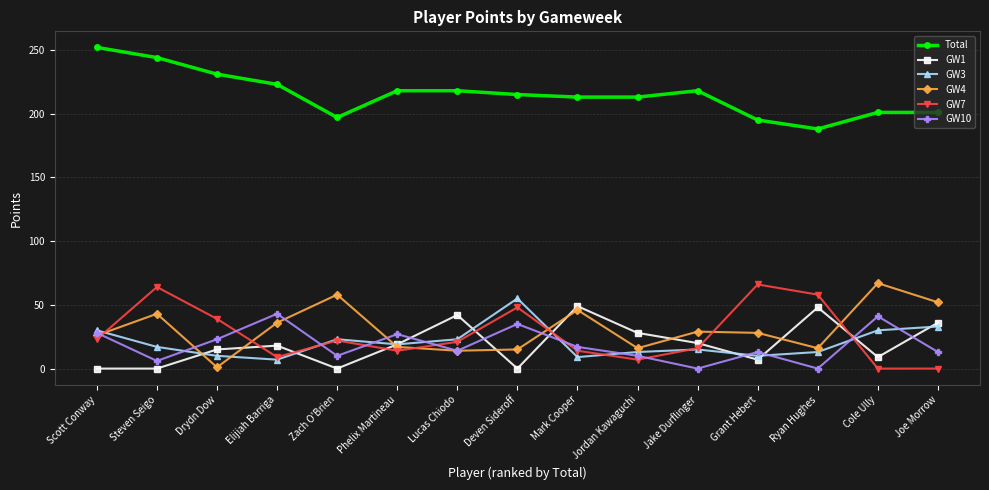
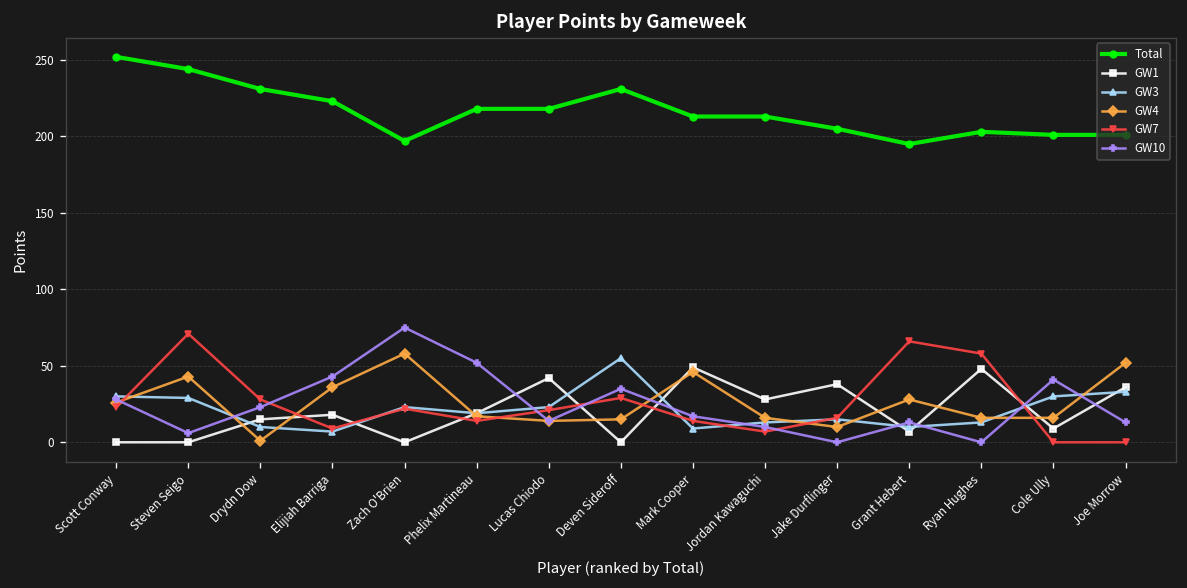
  {
    "Total": {
      "Scott Conway": 252,
      "Steven Seigo": 244,
      "Drydn Dow": 231,
      "Elijiah Barriga": 223,
      "Zach O'Brien": 197,
      "Phelix Martineau": 218,
      "Lucas Chiodo": 218,
-     "Deven Sideroff": 215,
+     "Deven Sideroff": 231,
      "Mark Cooper": 213,
      "Jordan Kawaguchi": 213,
-     "Jake Durflinger": 218,
+     "Jake Durflinger": 205,
      "Grant Hebert": 195,
-     "Ryan Hughes": 188,
+     "Ryan Hughes": 203,
      "Cole Ully": 201
    },
    "GW1": {
      "Scott Conway": 0,
      "Steven Seigo": 0,
      "Drydn Dow": 15,
      "Elijiah Barriga": 18,
      "Zach O'Brien": 0,
      "Lucas Chiodo": 42,
      "Deven Sideroff": 0,
      "Mark Cooper": 49,
      "Jordan Kawaguchi": 28,
-     "Jake Durflinger": 20,
+     "Jake Durflinger": 38,
      "Grant Hebert": 7,
      "Ryan Hughes": 48,
      "Cole Ully": 9,
      "Joe Morrow": 36
    },
    "GW3": {
      "Scott Conway": 30,
-     "Steven Seigo": 17,
+     "Steven Seigo": 29,
      "Drydn Dow": 10,
      "Elijiah Barriga": 7,
      "Deven Sideroff": 55,
      "Mark Cooper": 9,
      "Jordan Kawaguchi": 13,
      "Grant Hebert": 10,
      "Ryan Hughes": 13,
      "Cole Ully": 30,
      "Joe Morrow": 33
    },
    "GW4": {
      "Steven Seigo": 43,
      "Drydn Dow": 1,
      "Elijiah Barriga": 36,
      "Zach O'Brien": 58,
      "Deven Sideroff": 15,
      "Mark Cooper": 46,
      "Jordan Kawaguchi": 16,
-     "Jake Durflinger": 29,
+     "Jake Durflinger": 10,
      "Grant Hebert": 28,
      "Ryan Hughes": 16,
-     "Cole Ully": 67,
+     "Cole Ully": 16,
      "Joe Morrow": 52
    },
    "GW7": {
      "Scott Conway": 23,
-     "Steven Seigo": 64,
-     "Drydn Dow": 39,
+     "Steven Seigo": 71,
+     "Drydn Dow": 28,
      "Elijiah Barriga": 9,
      "Phelix Martineau": 14,
-     "Deven Sideroff": 48,
+     "Deven Sideroff": 29,
      "Mark Cooper": 14,
      "Jordan Kawaguchi": 7,
      "Grant Hebert": 66,
      "Ryan Hughes": 58,
      "Cole Ully": 0,
      "Joe Morrow": 0
    },
    "GW10": {
      "Steven Seigo": 6,
      "Drydn Dow": 23,
      "Elijiah Barriga": 43,
-     "Zach O'Brien": 10,
-     "Phelix Martineau": 27,
+     "Zach O'Brien": 75,
+     "Phelix Martineau": 52,
      "Deven Sideroff": 35,
      "Mark Cooper": 17,
      "Jordan Kawaguchi": 10,
      "Jake Durflinger": 0,
      "Grant Hebert": 13,
      "Ryan Hughes": 0,
      "Cole Ully": 41,
      "Joe Morrow": 13
    }
  }
